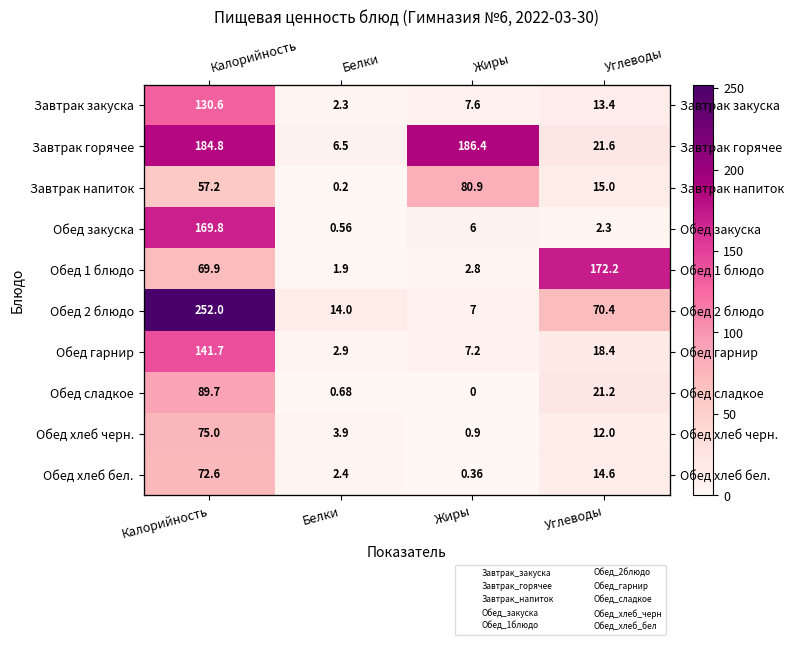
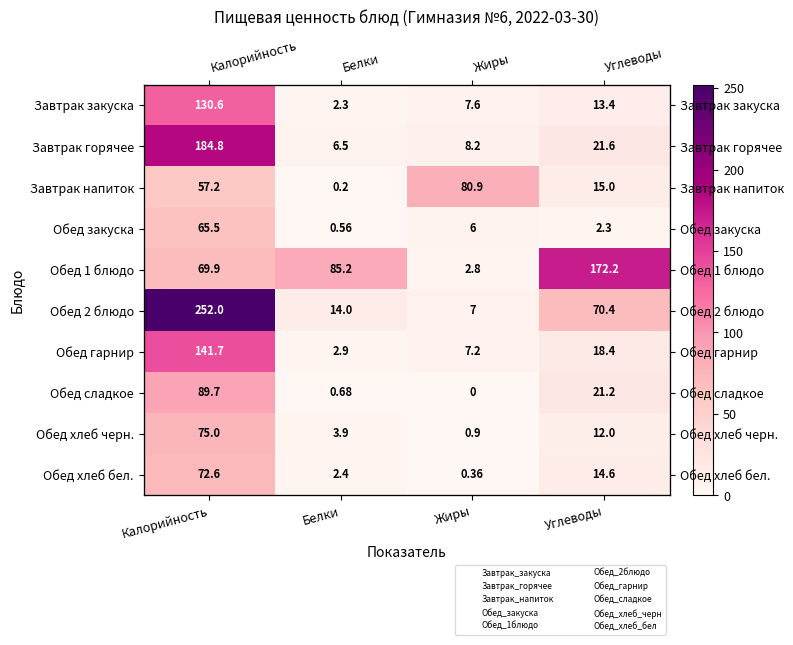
  {
    "Завтрак закуска": {
      "Калорийность": 130.6,
      "Белки": 2.3,
      "Жиры": 7.6,
      "Углеводы": 13.4
    },
    "Завтрак горячее": {
      "Калорийность": 184.8,
      "Белки": 6.5,
-     "Жиры": 186.4,
+     "Жиры": 8.2,
      "Углеводы": 21.6
    },
    "Завтрак напиток": {
      "Калорийность": 57.2,
      "Белки": 0.2,
      "Жиры": 80.9,
      "Углеводы": 15.0
    },
    "Обед закуска": {
-     "Калорийность": 169.8,
+     "Калорийность": 65.5,
      "Белки": 0.56,
      "Жиры": 6,
      "Углеводы": 2.3
    },
    "Обед 1 блюдо": {
      "Калорийность": 69.9,
-     "Белки": 1.9,
+     "Белки": 85.2,
      "Жиры": 2.8,
      "Углеводы": 172.2
    },
    "Обед 2 блюдо": {
      "Калорийность": 252.0,
      "Белки": 14.0,
      "Жиры": 7,
      "Углеводы": 70.4
    },
    "Обед гарнир": {
      "Калорийность": 141.7,
      "Белки": 2.9,
      "Жиры": 7.2,
      "Углеводы": 18.4
    },
    "Обед сладкое": {
      "Калорийность": 89.7,
      "Белки": 0.68,
      "Жиры": 0,
      "Углеводы": 21.2
    },
    "Обед хлеб черн.": {
      "Калорийность": 75.0,
      "Белки": 3.9,
      "Жиры": 0.9,
      "Углеводы": 12.0
    },
    "Обед хлеб бел.": {
      "Калорийность": 72.6,
      "Белки": 2.4,
      "Жиры": 0.36,
      "Углеводы": 14.6
    }
  }
